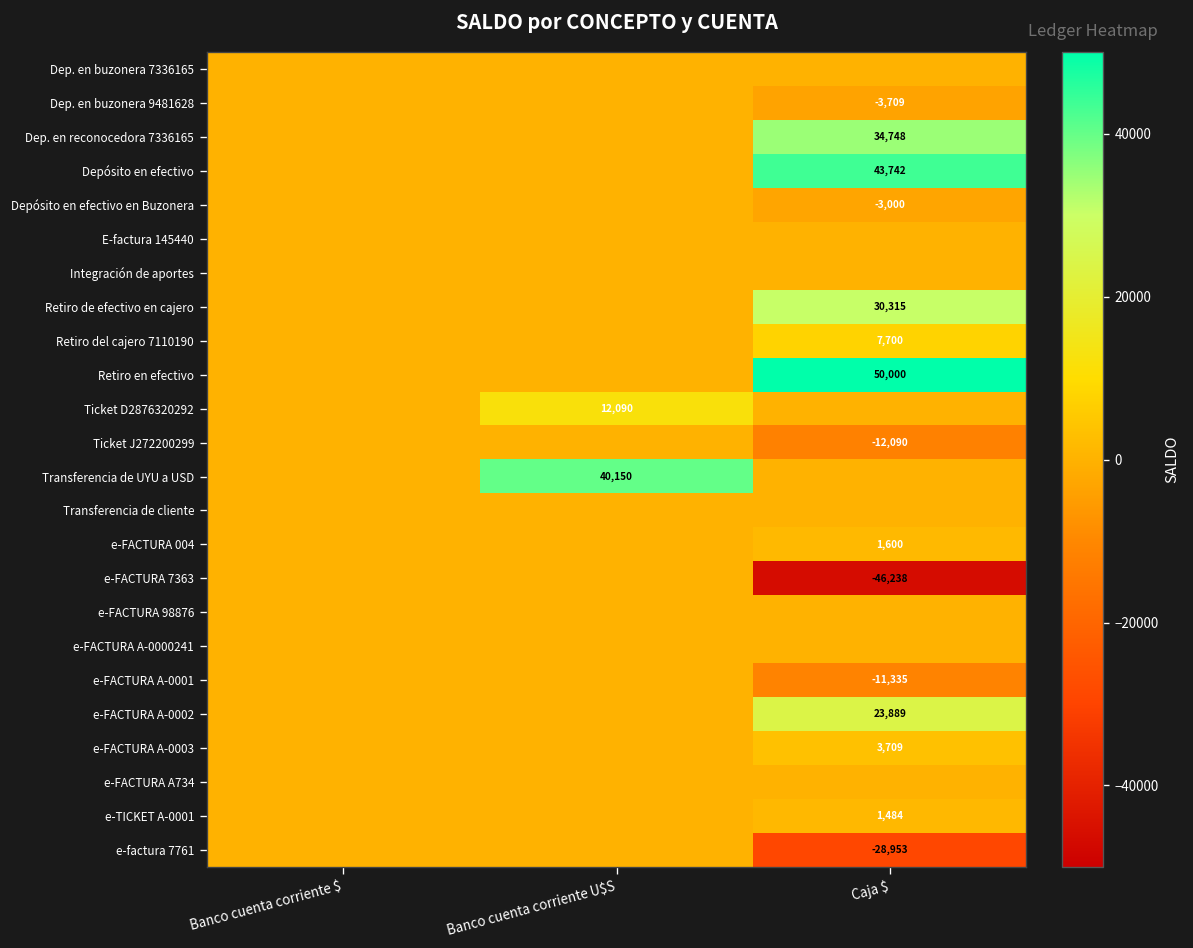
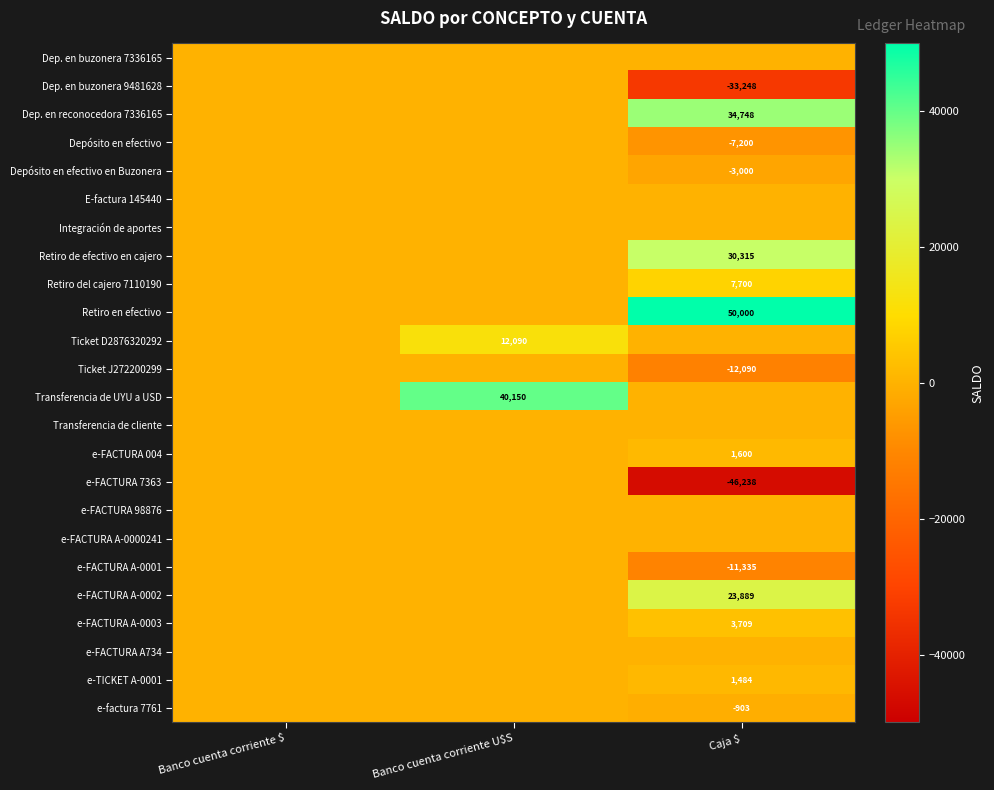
  {
    "Dep. en buzonera 9481628": {
-     "Caja $": "-3,709"
+     "Caja $": "-33,248"
    },
    "Dep. en reconocedora 7336165": {
      "Caja $": "34,748"
    },
    "Depósito en efectivo": {
-     "Caja $": "43,742"
+     "Caja $": "-7,200"
    },
    "Depósito en efectivo en Buzonera": {
      "Caja $": "-3,000"
    },
    "Retiro de efectivo en cajero": {
      "Caja $": "30,315"
    },
    "Retiro del cajero 7110190": {
      "Caja $": "7,700"
    },
    "Retiro en efectivo": {
      "Caja $": "50,000"
    },
    "Ticket D2876320292": {
      "Banco cuenta corriente U$S": "12,090"
    },
    "Ticket J272200299": {
      "Caja $": "-12,090"
    },
    "Transferencia de UYU a USD": {
      "Banco cuenta corriente U$S": "40,150"
    },
    "e-FACTURA 004": {
      "Caja $": "1,600"
    },
    "e-FACTURA 7363": {
      "Caja $": "-46,238"
    },
    "e-FACTURA A-0001": {
      "Caja $": "-11,335"
    },
    "e-FACTURA A-0002": {
      "Caja $": "23,889"
    },
    "e-FACTURA A-0003": {
      "Caja $": "3,709"
    },
    "e-TICKET A-0001": {
      "Caja $": "1,484"
    },
    "e-factura 7761": {
-     "Caja $": "-28,953"
+     "Caja $": "-903"
    }
  }
